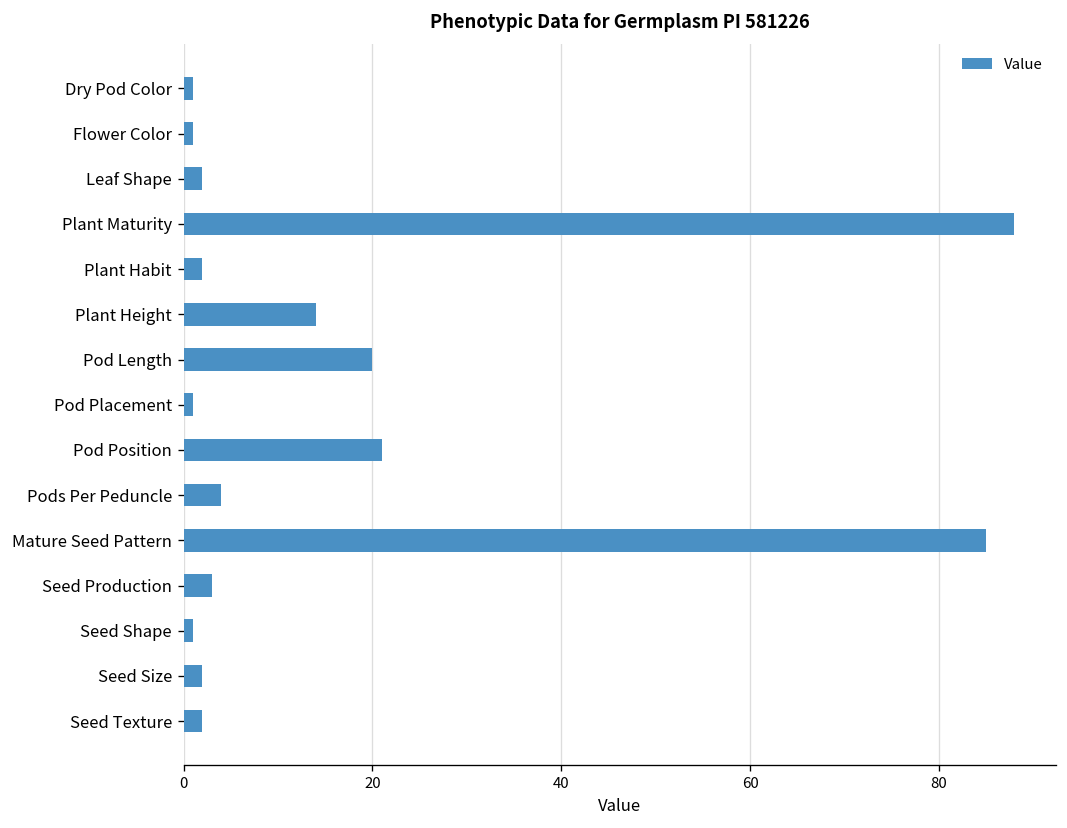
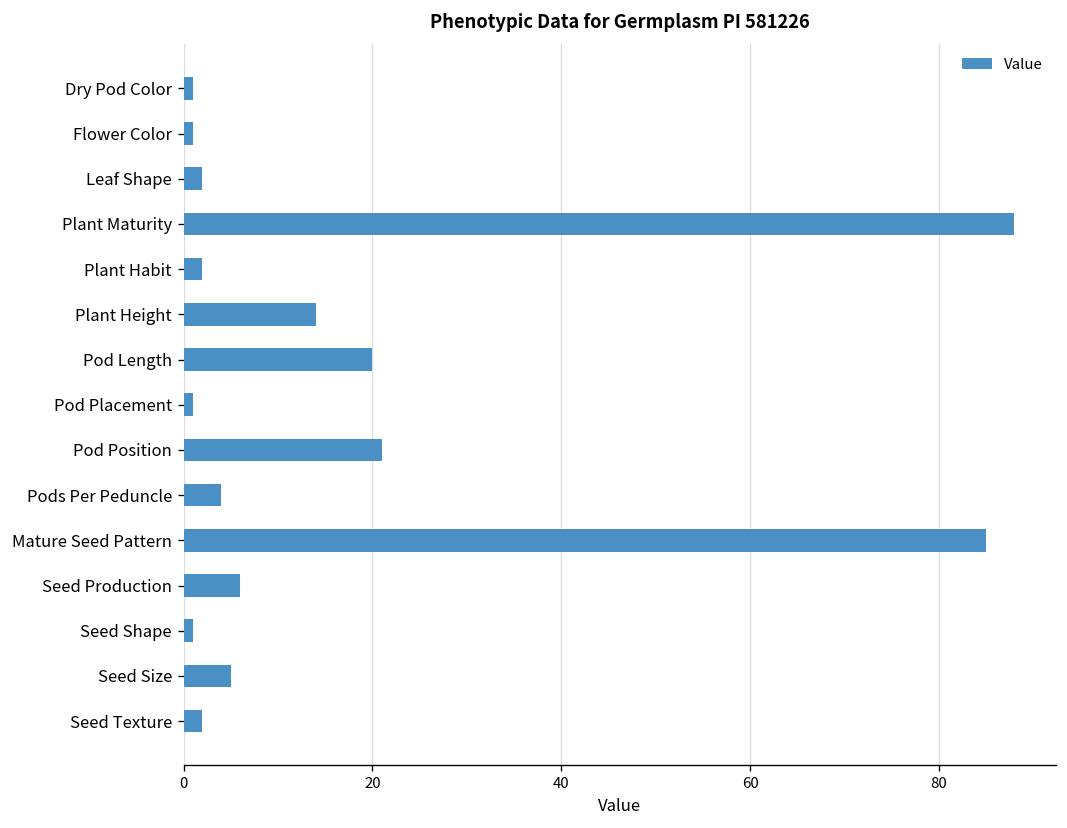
  {
    "Dry Pod Color": 1,
    "Flower Color": 1,
    "Leaf Shape": 2,
    "Plant Maturity": 88,
    "Plant Habit": 2,
    "Plant Height": 14,
    "Pod Length": 20,
    "Pod Placement": 1,
    "Pod Position": 21,
    "Pods Per Peduncle": 4,
    "Mature Seed Pattern": 85,
-   "Seed Production": 3,
+   "Seed Production": 6,
    "Seed Shape": 1,
-   "Seed Size": 2,
+   "Seed Size": 5,
    "Seed Texture": 2
  }
